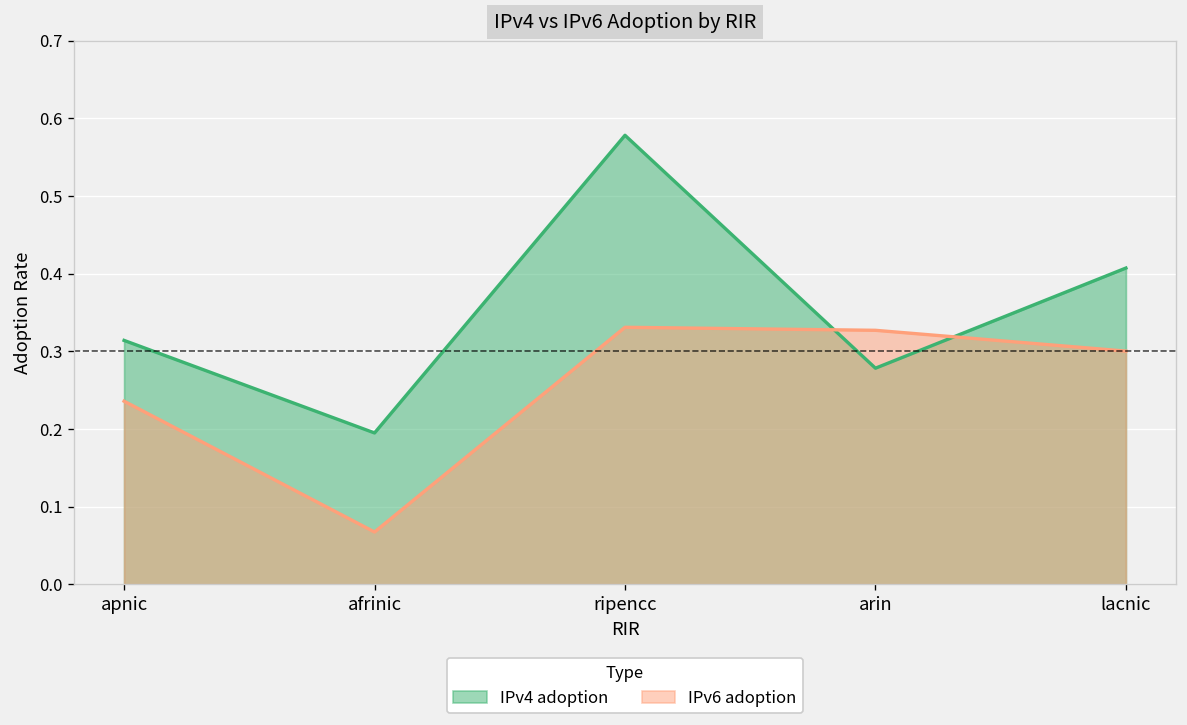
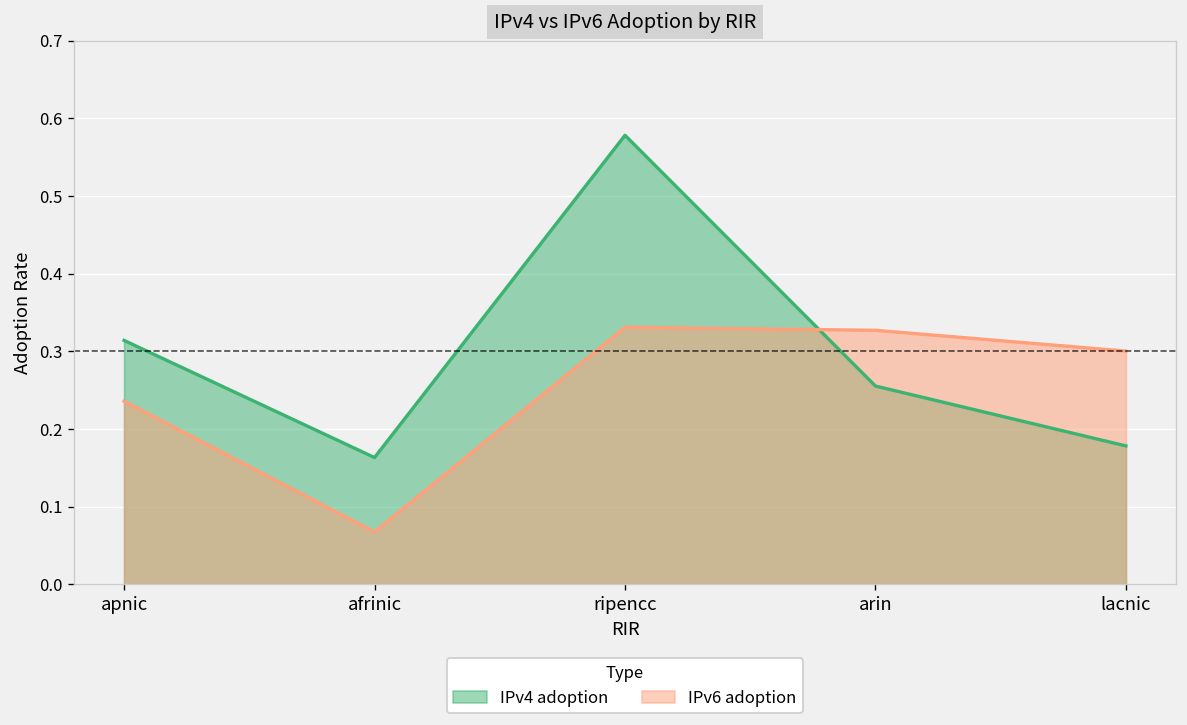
  {
    "IPv4 adoption": {
      "apnic": 0.31,
-     "afrinic": 0.19,
+     "afrinic": 0.16,
      "ripencc": 0.58,
-     "arin": 0.28,
-     "lacnic": 0.41
+     "arin": 0.26,
+     "lacnic": 0.18
    },
    "IPv6 adoption": {
      "apnic": 0.24,
      "afrinic": 0.07,
      "ripencc": 0.33,
      "arin": 0.33,
      "lacnic": 0.30
    }
  }
